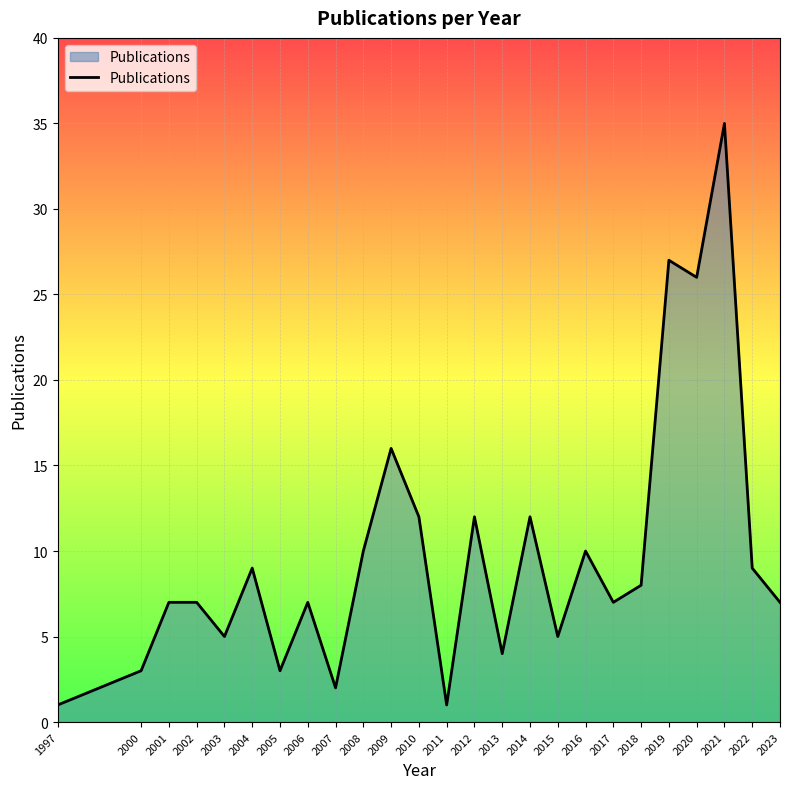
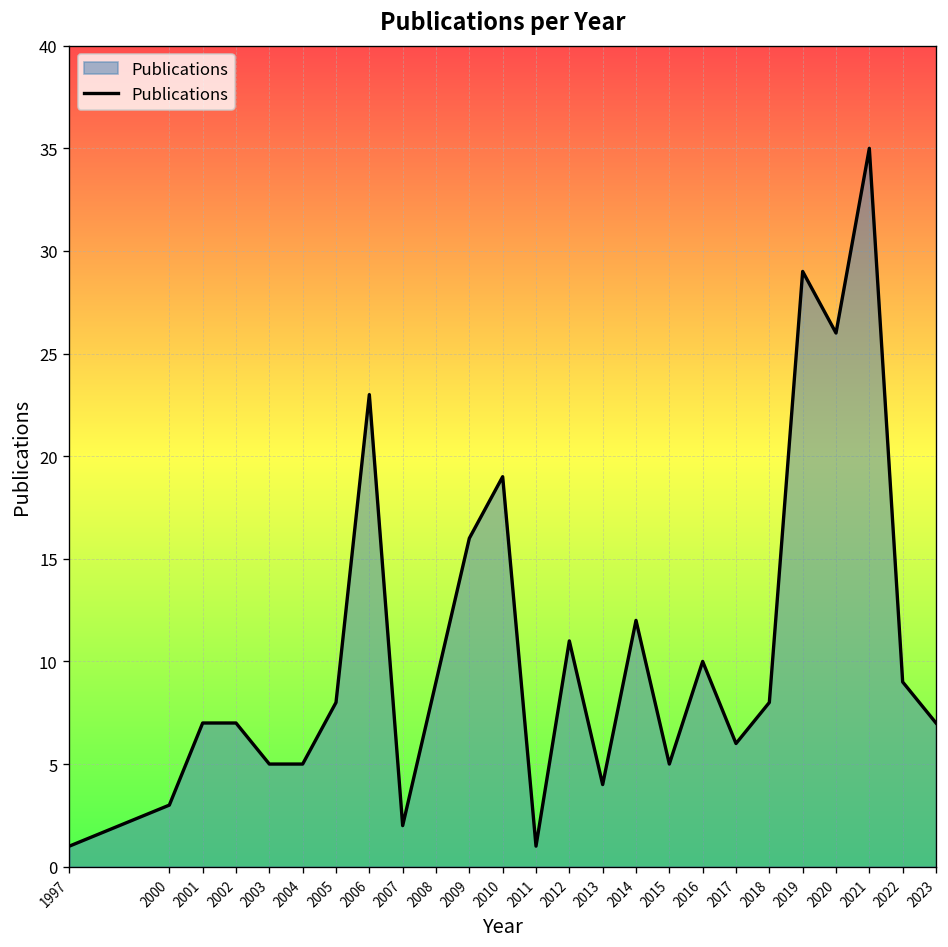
  {
    "1997": 1,
    "2000": 3,
    "2001": 7,
    "2002": 7,
    "2003": 5,
-   "2004": 9,
-   "2005": 3,
-   "2006": 7,
+   "2004": 5,
+   "2005": 8,
+   "2006": 23,
    "2007": 2,
-   "2008": 10,
+   "2008": 9,
    "2009": 16,
-   "2010": 12,
+   "2010": 19,
    "2011": 1,
-   "2012": 12,
+   "2012": 11,
    "2013": 4,
    "2014": 12,
    "2015": 5,
    "2016": 10,
-   "2017": 7,
+   "2017": 6,
    "2018": 8,
-   "2019": 27,
+   "2019": 29,
    "2020": 26,
    "2021": 35,
    "2022": 9,
    "2023": 7
  }
